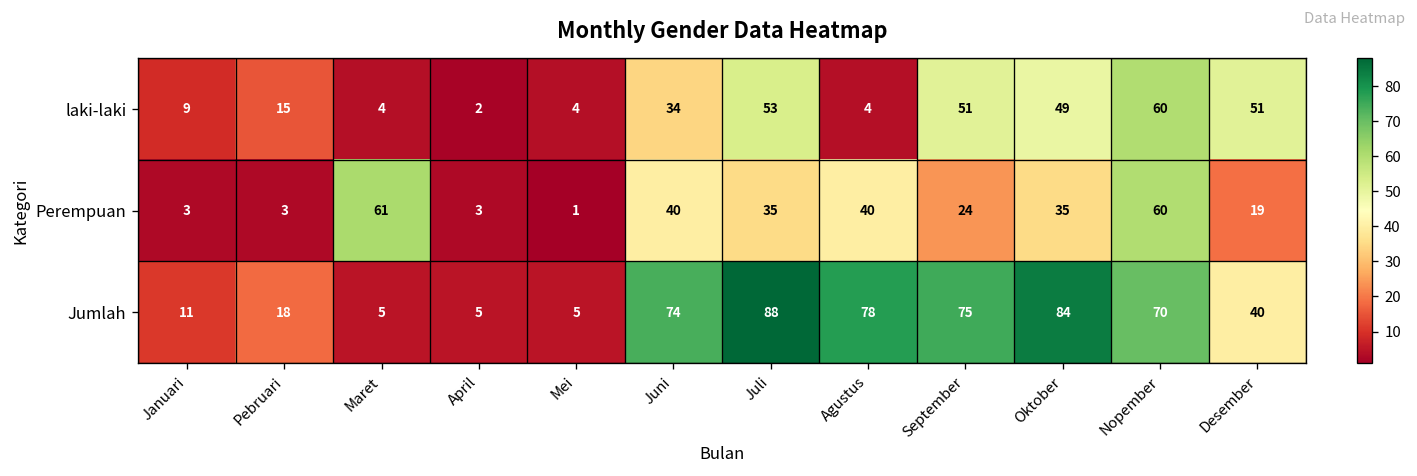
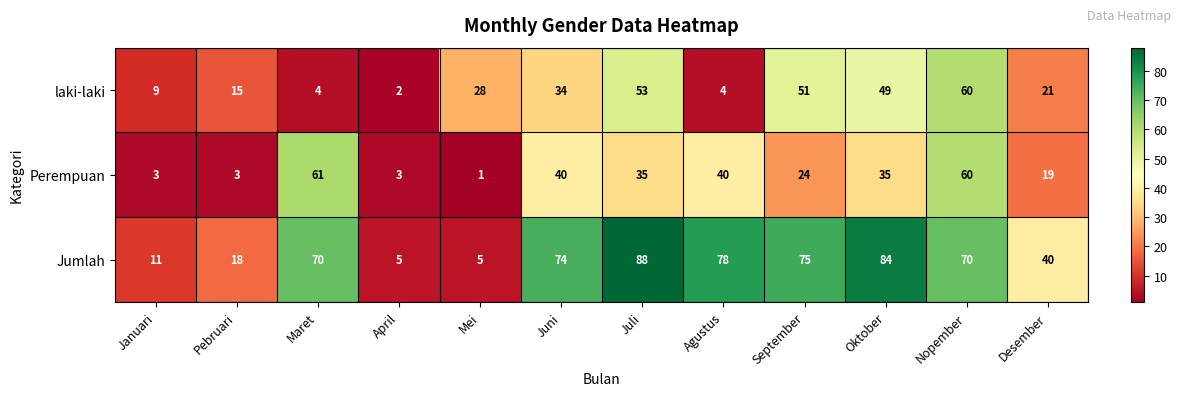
  {
    "laki-laki": {
      "Januari": 9,
      "Pebruari": 15,
      "Maret": 4,
      "April": 2,
-     "Mei": 4,
+     "Mei": 28,
      "Juni": 34,
      "Juli": 53,
      "Agustus": 4,
      "September": 51,
      "Oktober": 49,
      "Nopember": 60,
-     "Desember": 51
+     "Desember": 21
    },
    "Perempuan": {
      "Januari": 3,
      "Pebruari": 3,
      "Maret": 61,
      "April": 3,
      "Mei": 1,
      "Juni": 40,
      "Juli": 35,
      "Agustus": 40,
      "September": 24,
      "Oktober": 35,
      "Nopember": 60,
      "Desember": 19
    },
    "Jumlah": {
      "Januari": 11,
      "Pebruari": 18,
-     "Maret": 5,
+     "Maret": 70,
      "April": 5,
      "Mei": 5,
      "Juni": 74,
      "Juli": 88,
      "Agustus": 78,
      "September": 75,
      "Oktober": 84,
      "Nopember": 70,
      "Desember": 40
    }
  }
